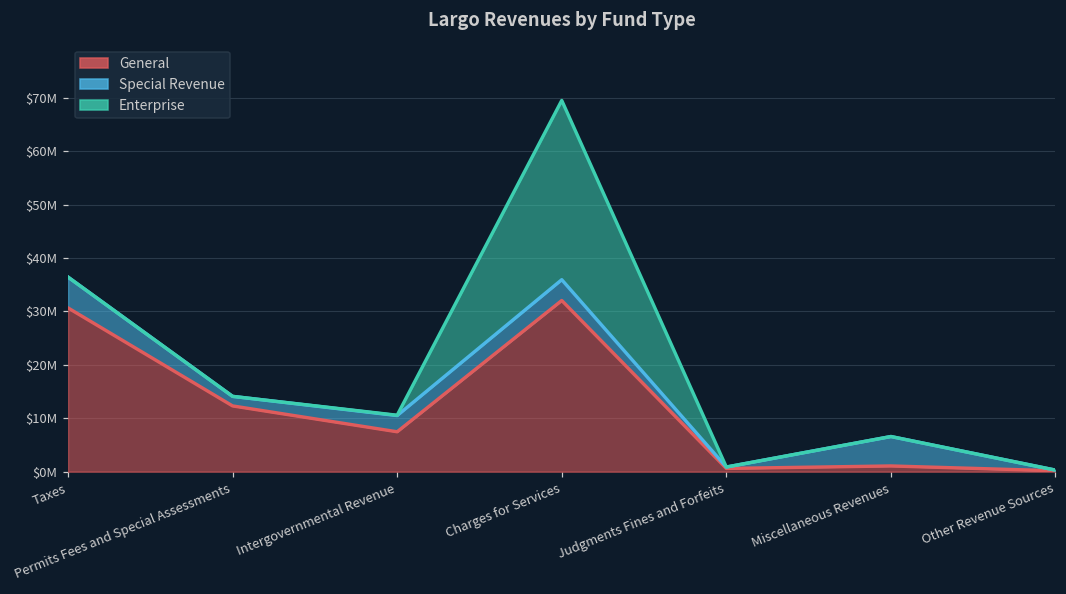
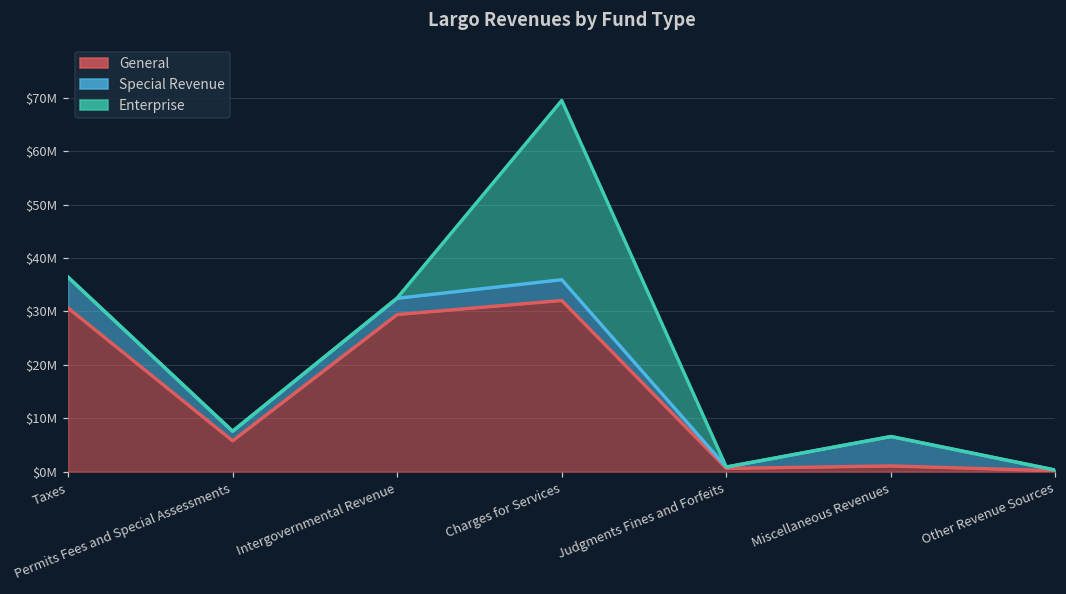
  {
    "General": {
      "Taxes": "$31000000",
-     "Permits Fees and Special Assessments": "$12000000",
-     "Intergovernmental Revenue": "$7000000",
+     "Permits Fees and Special Assessments": "$6000000",
+     "Intergovernmental Revenue": "$29000000",
      "Charges for Services": "$32000000",
      "Miscellaneous Revenues": "$1000000"
    }
  }
